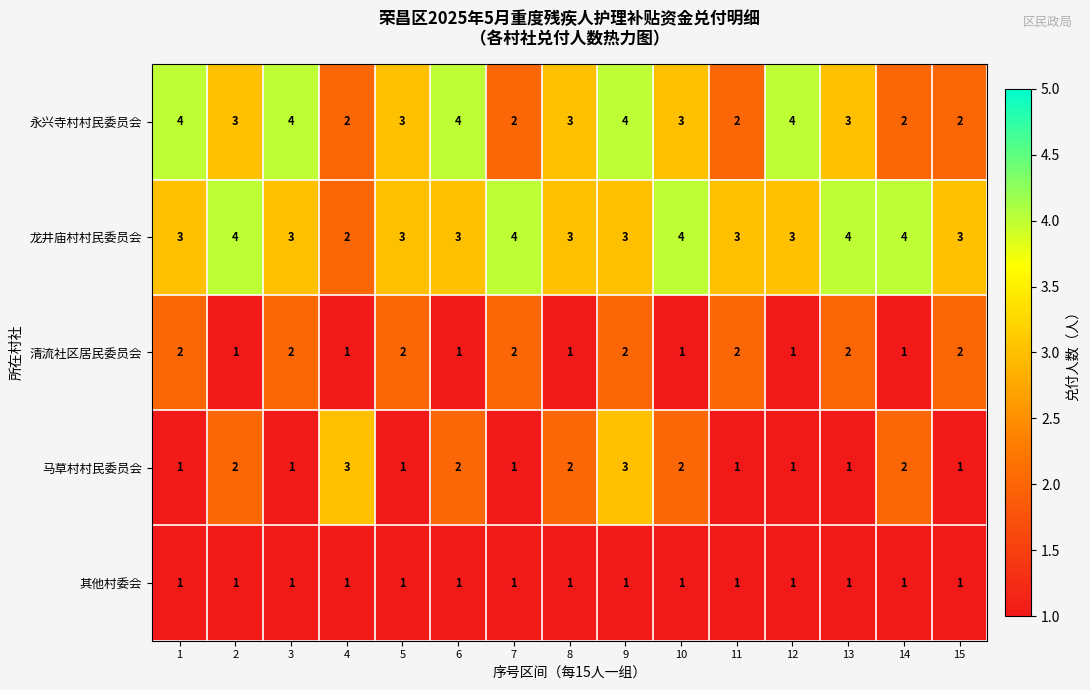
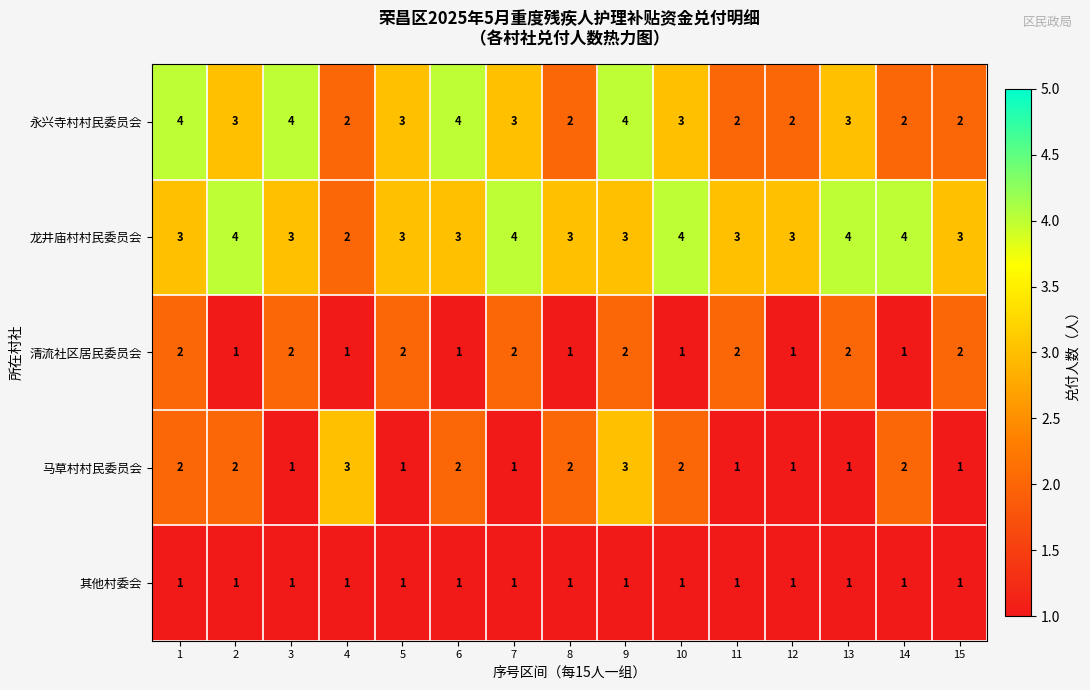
  {
    "永兴寺村村民委员会": {
      "1": 4,
      "2": 3,
      "3": 4,
      "4": 2,
      "5": 3,
      "6": 4,
-     "7": 2,
-     "8": 3,
+     "7": 3,
+     "8": 2,
      "9": 4,
      "10": 3,
      "11": 2,
-     "12": 4,
+     "12": 2,
      "13": 3,
      "14": 2,
      "15": 2
    },
    "龙井庙村村民委员会": {
      "1": 3,
      "2": 4,
      "3": 3,
      "4": 2,
      "5": 3,
      "6": 3,
      "7": 4,
      "8": 3,
      "9": 3,
      "10": 4,
      "11": 3,
      "12": 3,
      "13": 4,
      "14": 4,
      "15": 3
    },
    "清流社区居民委员会": {
      "1": 2,
      "2": 1,
      "3": 2,
      "4": 1,
      "5": 2,
      "6": 1,
      "7": 2,
      "8": 1,
      "9": 2,
      "10": 1,
      "11": 2,
      "12": 1,
      "13": 2,
      "14": 1,
      "15": 2
    },
    "马草村村民委员会": {
-     "1": 1,
+     "1": 2,
      "2": 2,
      "3": 1,
      "4": 3,
      "5": 1,
      "6": 2,
      "7": 1,
      "8": 2,
      "9": 3,
      "10": 2,
      "11": 1,
      "12": 1,
      "13": 1,
      "14": 2,
      "15": 1
    },
    "其他村委会": {
      "1": 1,
      "2": 1,
      "3": 1,
      "4": 1,
      "5": 1,
      "6": 1,
      "7": 1,
      "8": 1,
      "9": 1,
      "10": 1,
      "11": 1,
      "12": 1,
      "13": 1,
      "14": 1,
      "15": 1
    }
  }
